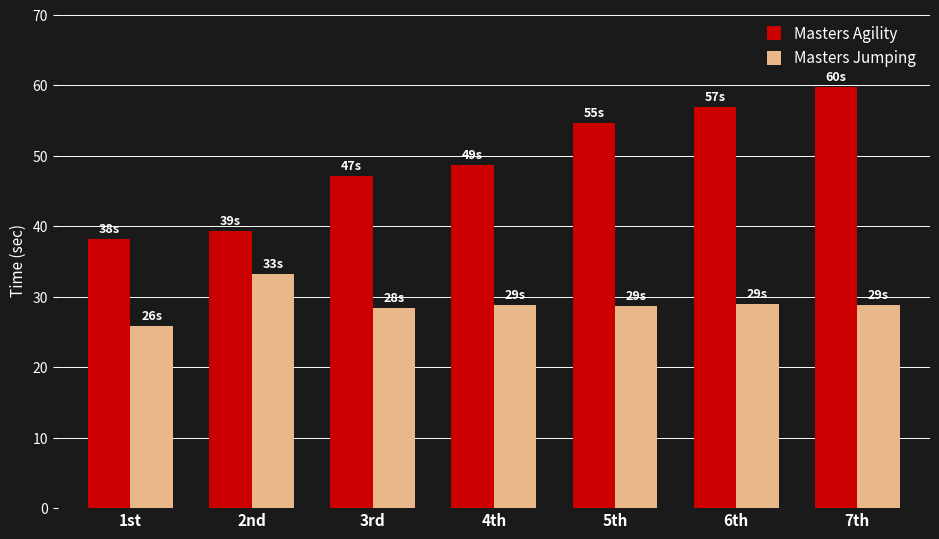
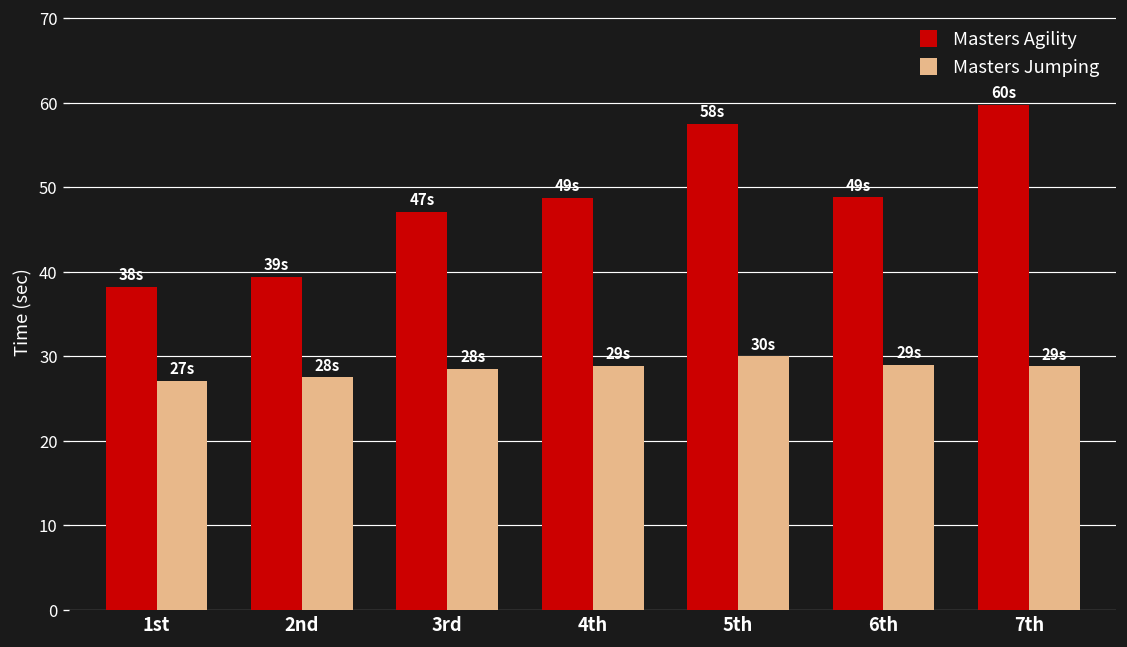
  {
    "Masters Agility": {
      "1st": "38s",
      "2nd": "39s",
      "3rd": "47s",
      "4th": "49s",
-     "5th": "55s",
-     "6th": "57s",
+     "5th": "58s",
+     "6th": "49s",
      "7th": "60s"
    },
    "Masters Jumping": {
-     "1st": "26s",
-     "2nd": "33s",
+     "1st": "27s",
+     "2nd": "28s",
      "3rd": "28s",
      "4th": "29s",
-     "5th": "29s",
+     "5th": "30s",
      "6th": "29s",
      "7th": "29s"
    }
  }
